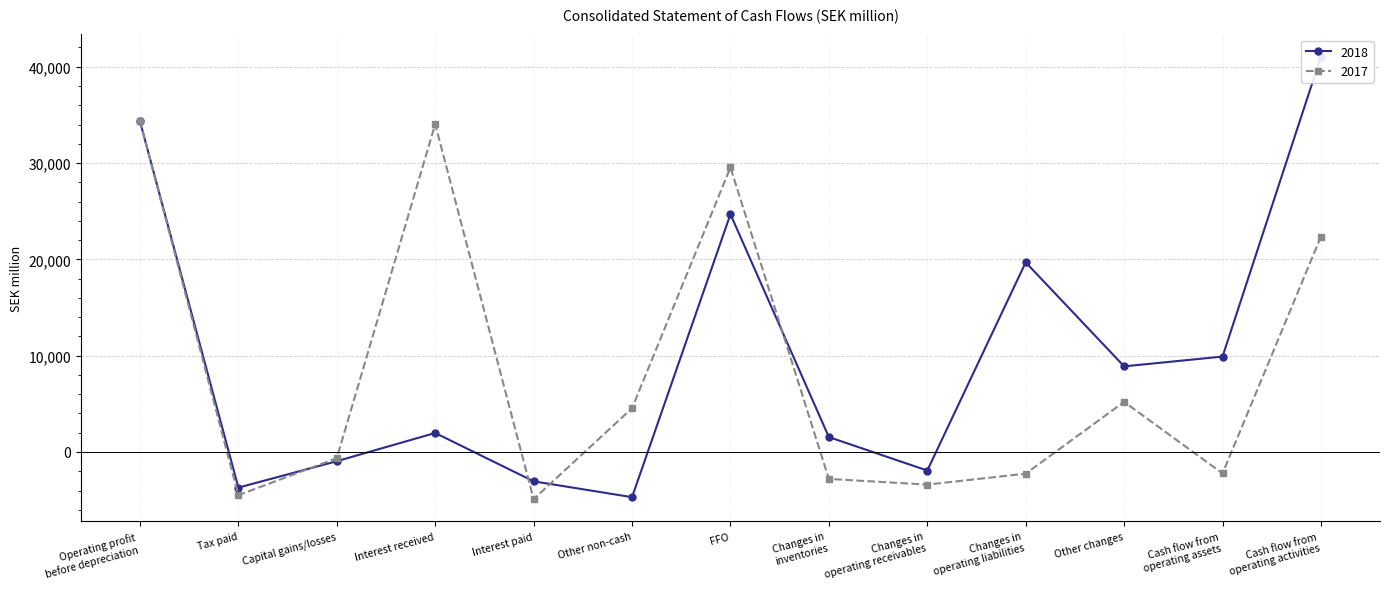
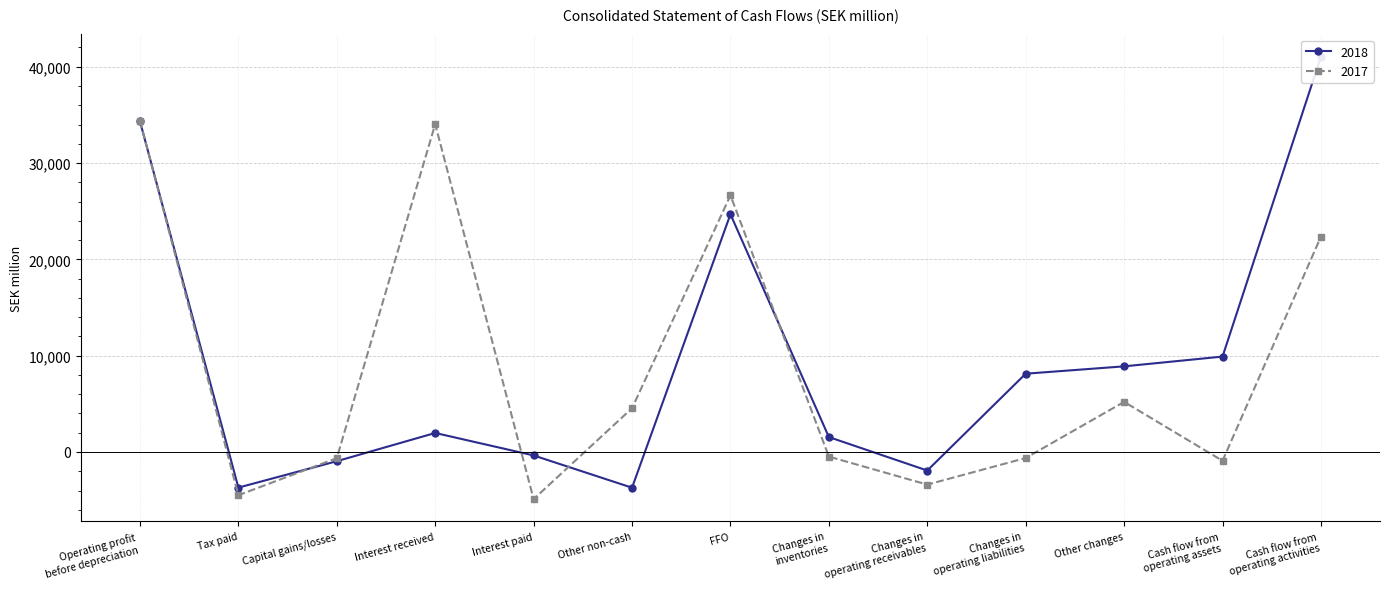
  {
    "2018": {
      "Tax paid": "-4,000",
      "Capital gains/losses": "-1,000",
      "Interest received": "2,000",
-     "Interest paid": "-3,000",
-     "Other non-cash": "-5,000",
+     "Interest paid": "0",
+     "Other non-cash": "-4,000",
      "FFO": "25,000",
      "Changes in inventories": "2,000",
      "Changes in operating receivables": "-2,000",
-     "Changes in operating liabilities": "20,000",
+     "Changes in operating liabilities": "8,000",
      "Other changes": "9,000",
      "Cash flow from operating assets": "10,000"
    },
    "2017": {
      "Tax paid": "-4,000",
      "Capital gains/losses": "-1,000",
      "Interest received": "34,000",
      "Interest paid": "-5,000",
      "Other non-cash": "5,000",
-     "FFO": "30,000",
-     "Changes in inventories": "-3,000",
+     "FFO": "27,000",
+     "Changes in inventories": "0",
      "Changes in operating receivables": "-3,000",
-     "Changes in operating liabilities": "-2,000",
+     "Changes in operating liabilities": "-1,000",
      "Other changes": "5,000",
-     "Cash flow from operating assets": "-2,000",
+     "Cash flow from operating assets": "-1,000",
      "Cash flow from operating activities": "22,000"
    }
  }
